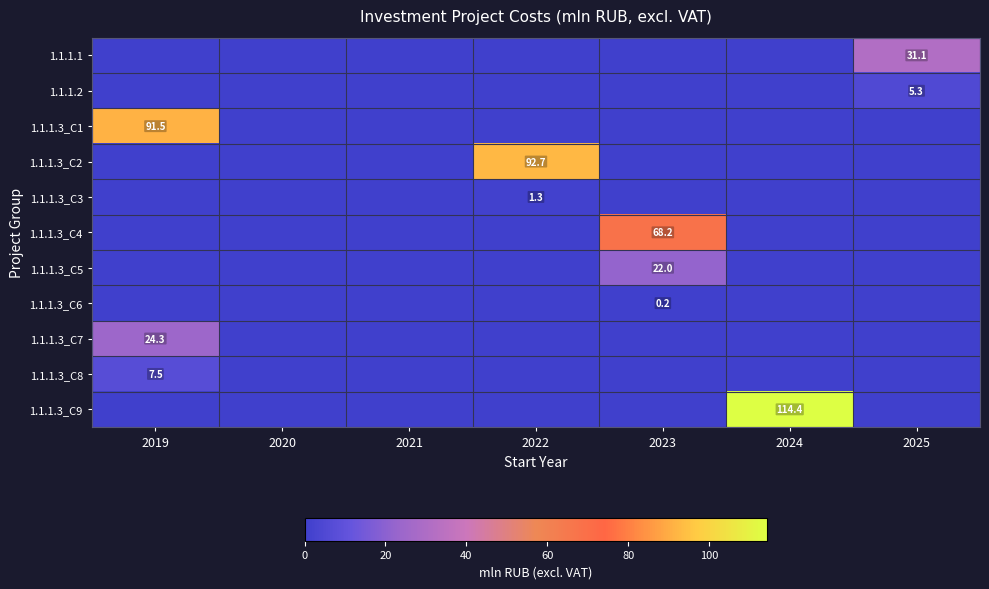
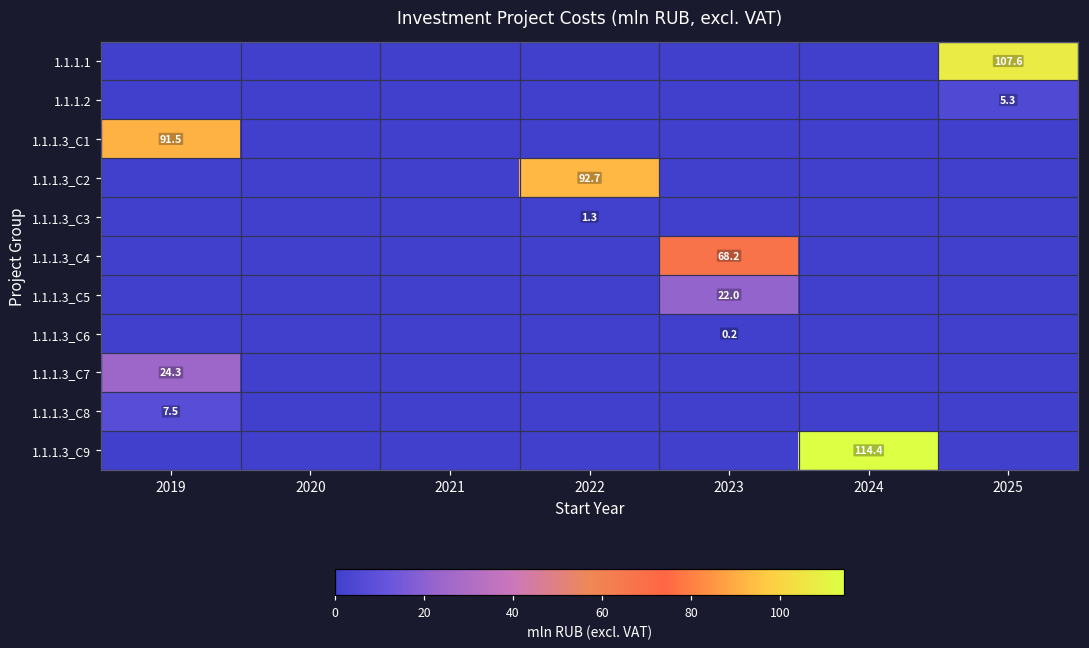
  {
    "1.1.1.1": {
-     "2025": 31.1
+     "2025": 107.6
    }
  }
